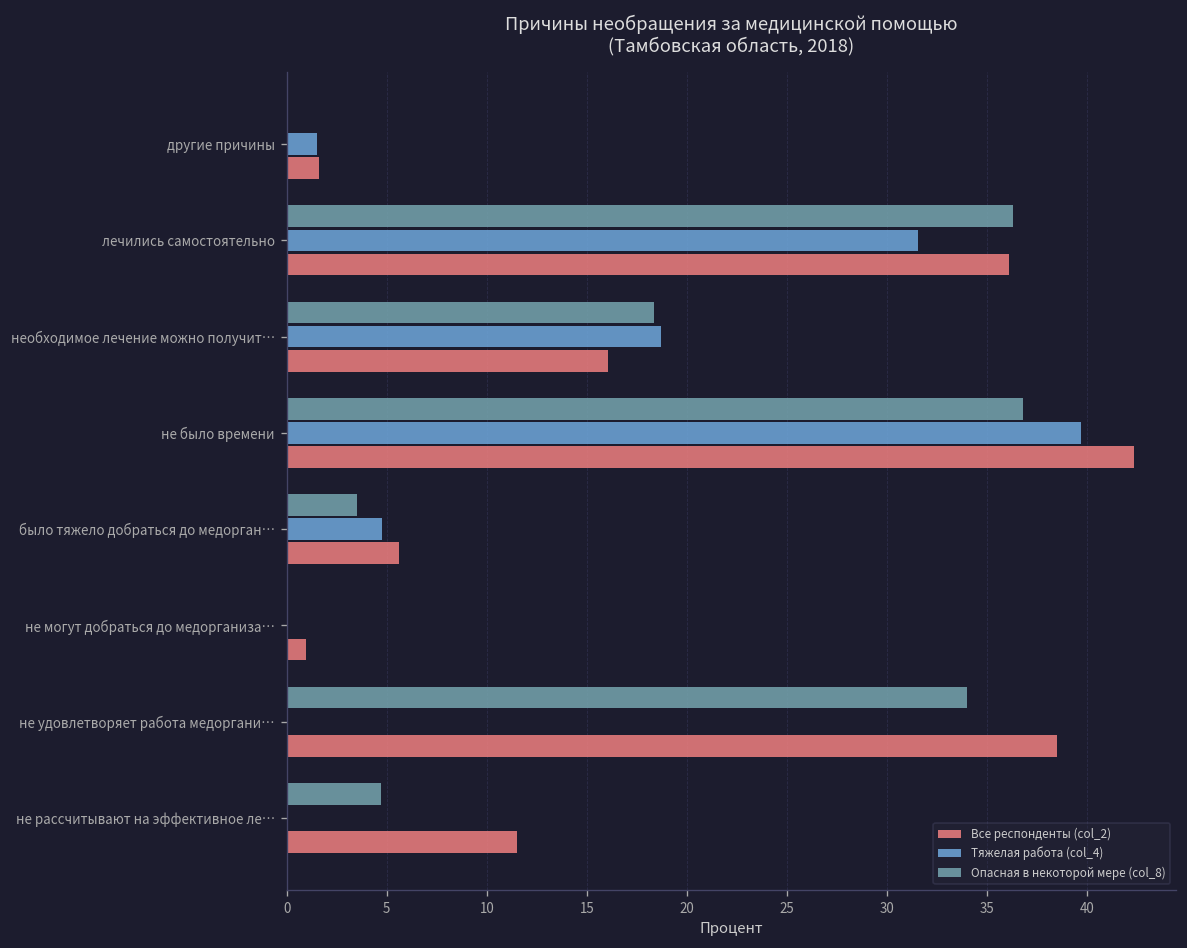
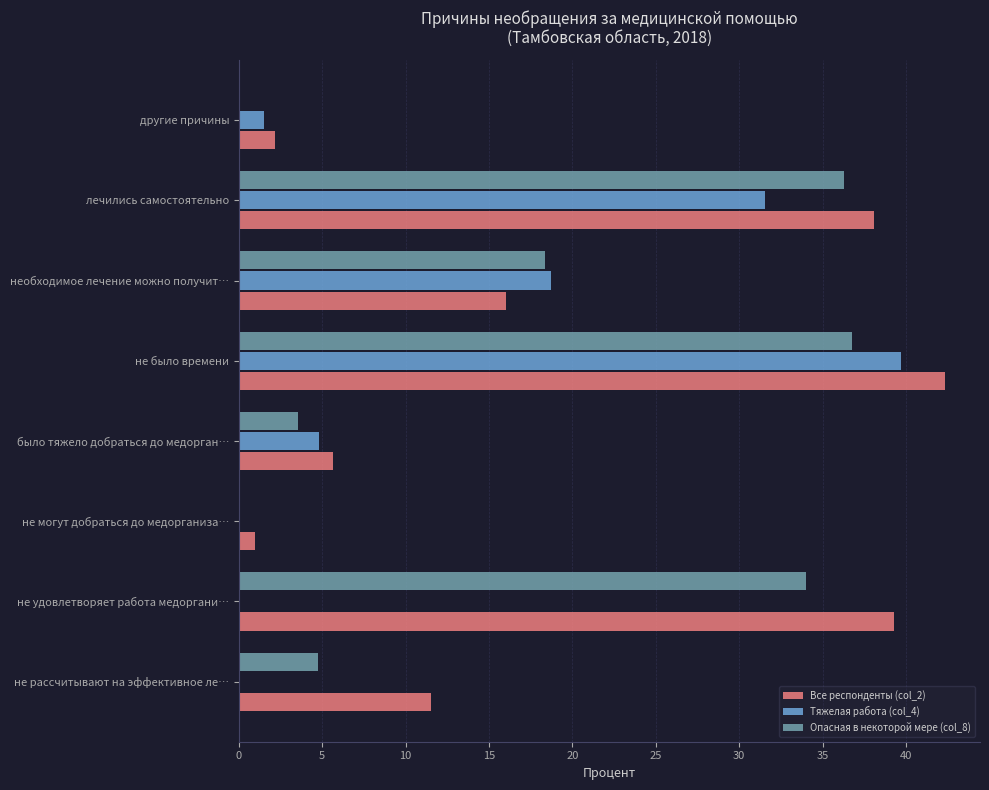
  {
    "Все респонденты (col_2)": {
-     "другие причины": 1.6,
-     "лечились самостоятельно": 36.1,
+     "другие причины": 2.2,
+     "лечились самостоятельно": 38.1,
      "необходимое лечение можно получит…": 16.0,
      "не было времени": 42.3,
      "было тяжело добраться до медорган…": 5.6,
      "не могут добраться до медорганиза…": 1.0,
-     "не удовлетворяет работа медоргани…": 38.5,
+     "не удовлетворяет работа медоргани…": 39.3,
      "не рассчитывают на эффективное ле…": 11.5
    }
  }
